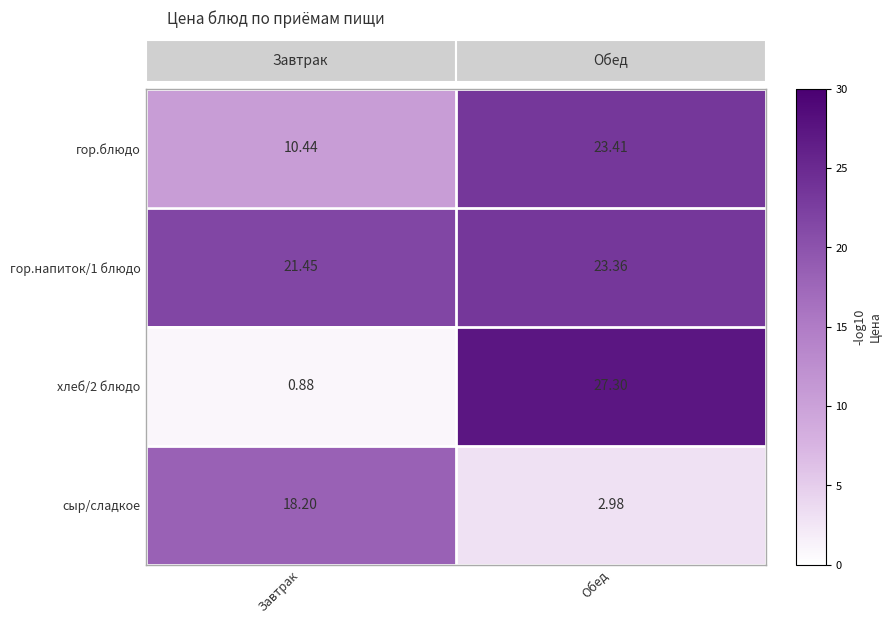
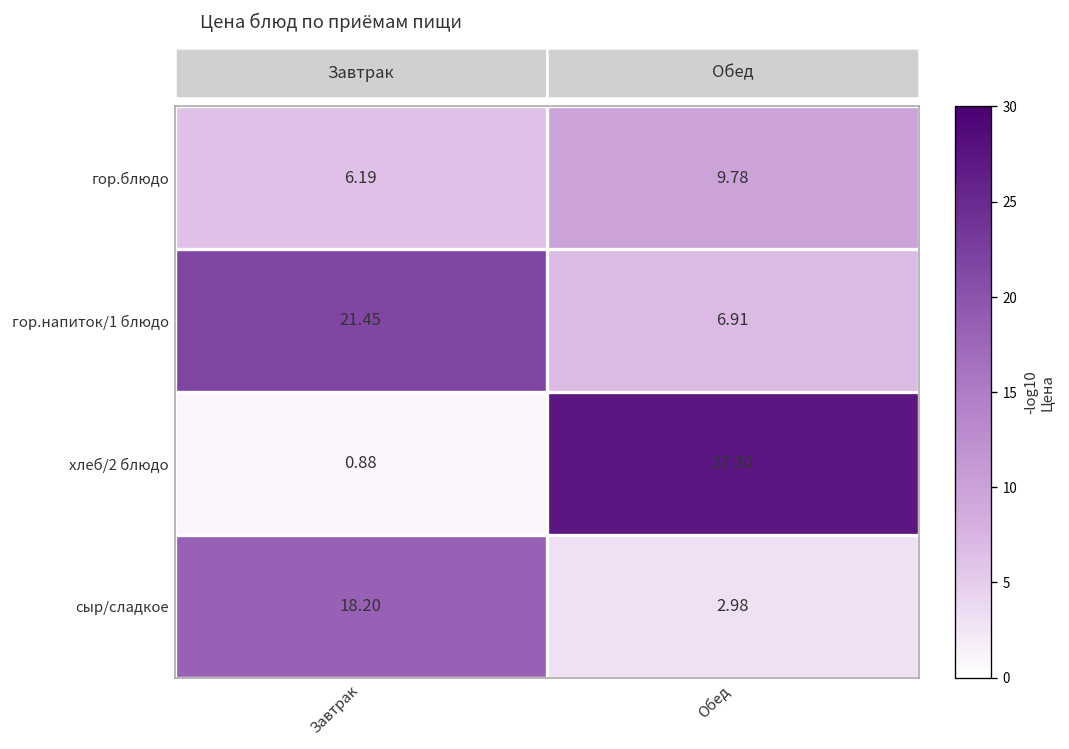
  {
    "гор.блюдо": {
-     "Завтрак": 10.44,
-     "Обед": 23.41
+     "Завтрак": 6.19,
+     "Обед": 9.78
    },
    "гор.напиток/1 блюдо": {
      "Завтрак": 21.45,
-     "Обед": 23.36
+     "Обед": 6.91
    },
    "хлеб/2 блюдо": {
      "Завтрак": 0.88,
      "Обед": 27.30
    },
    "сыр/сладкое": {
      "Завтрак": 18.20,
      "Обед": 2.98
    }
  }
